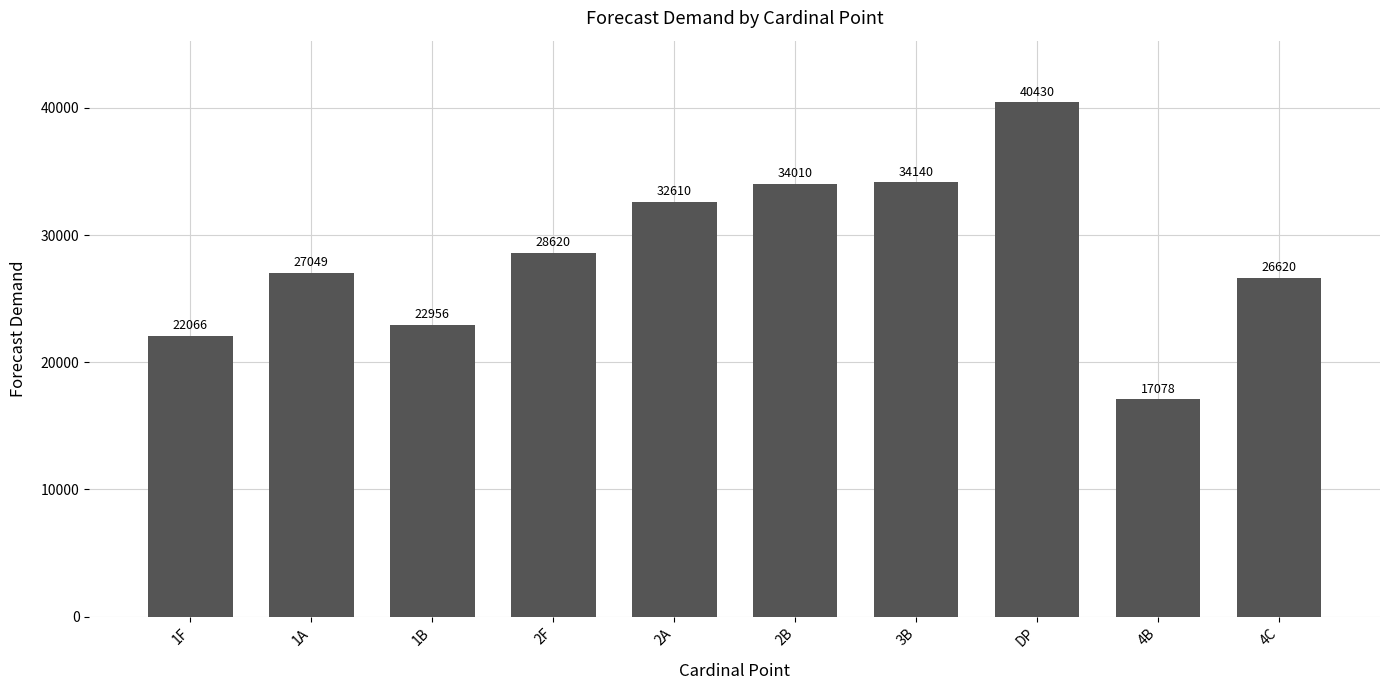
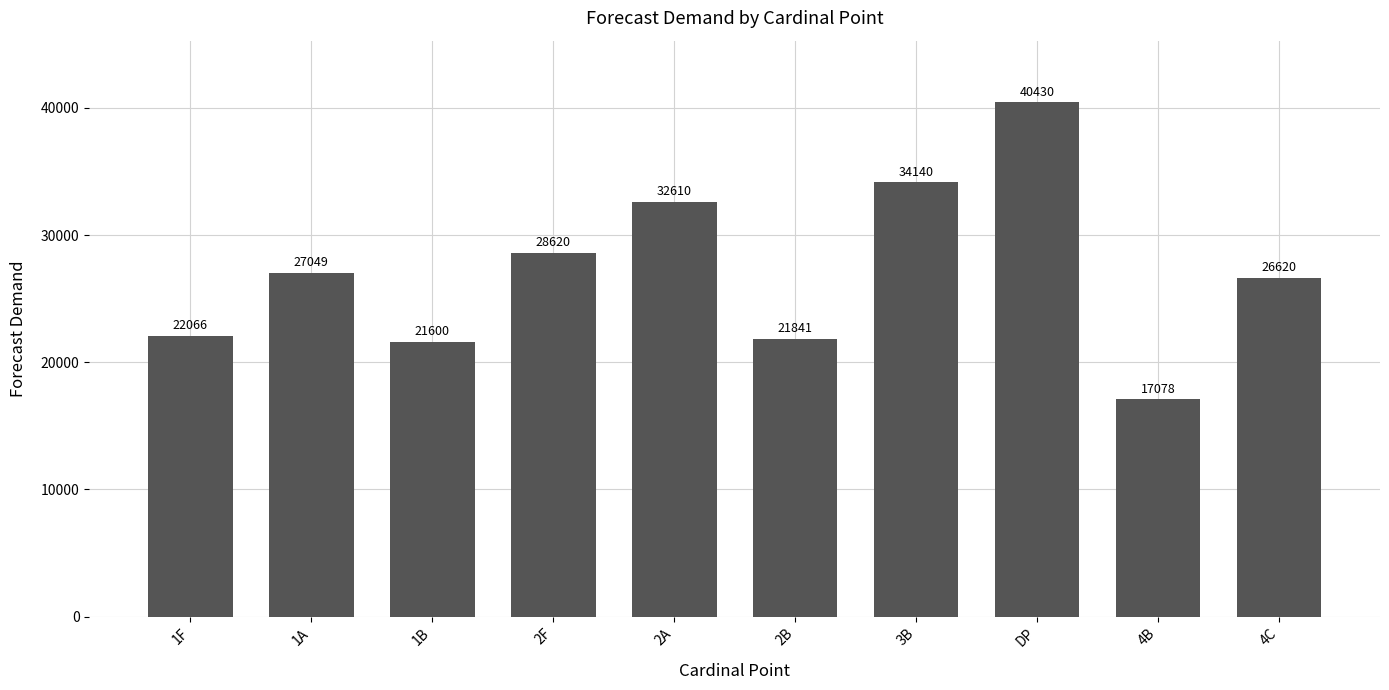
  {
    "1F": 22066,
    "1A": 27049,
-   "1B": 22956,
+   "1B": 21600,
    "2F": 28620,
    "2A": 32610,
-   "2B": 34010,
+   "2B": 21841,
    "3B": 34140,
    "DP": 40430,
    "4B": 17078,
    "4C": 26620
  }
